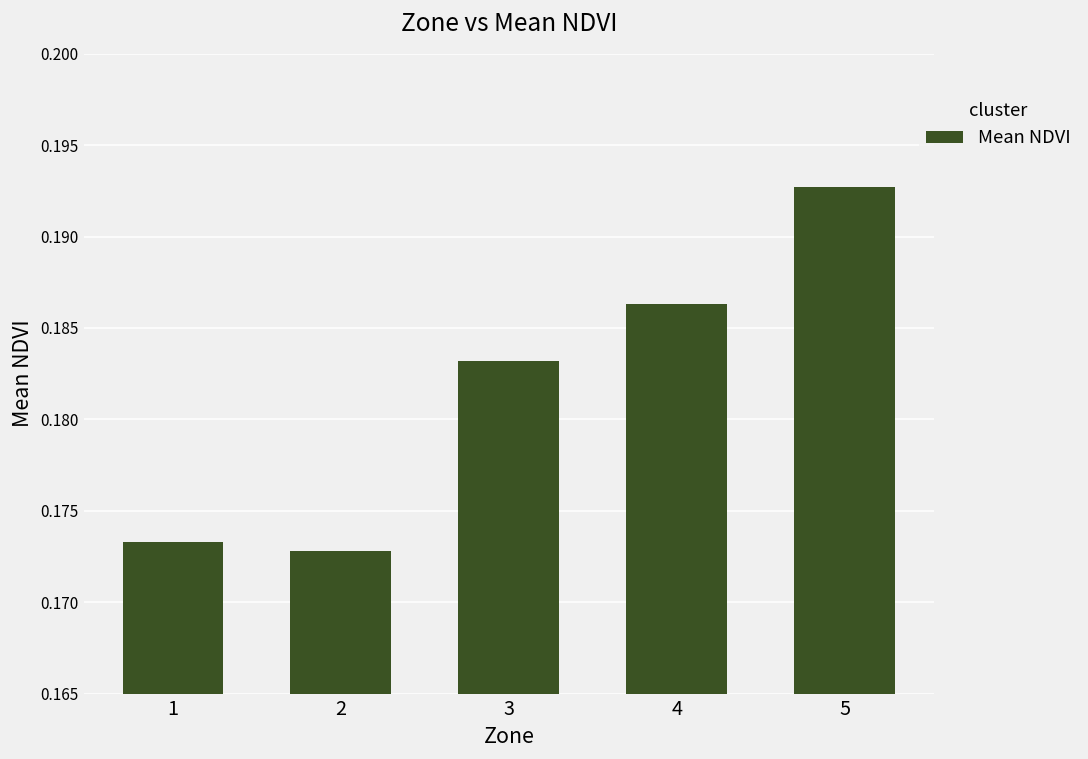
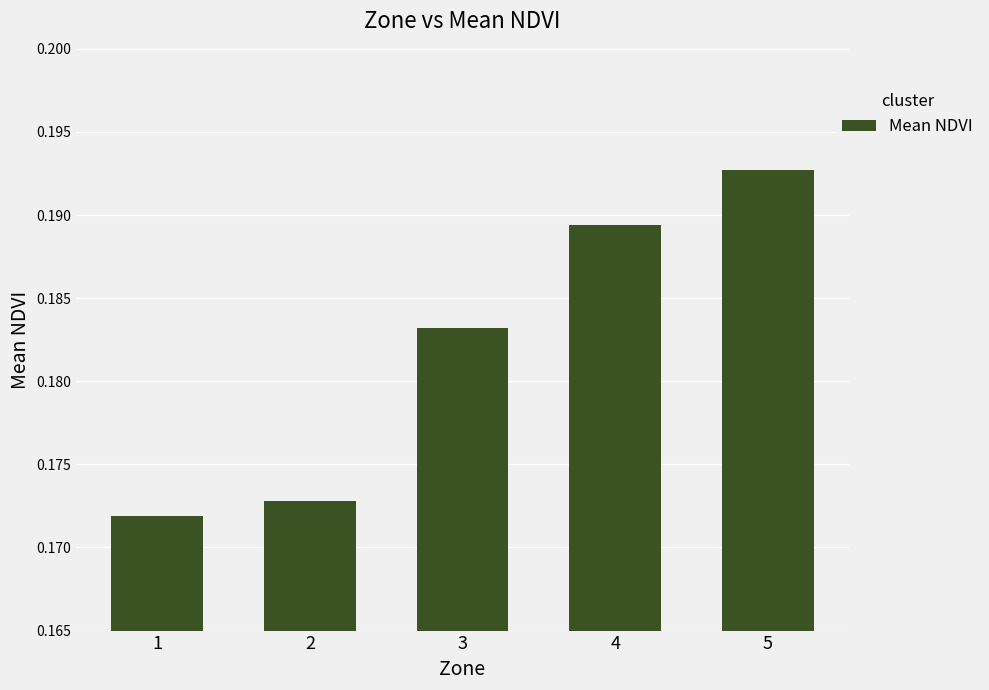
  {
-   "1": 0.1733,
+   "1": 0.1719,
    "2": 0.1728,
    "3": 0.1832,
-   "4": 0.1863,
+   "4": 0.1894,
    "5": 0.1927
  }
